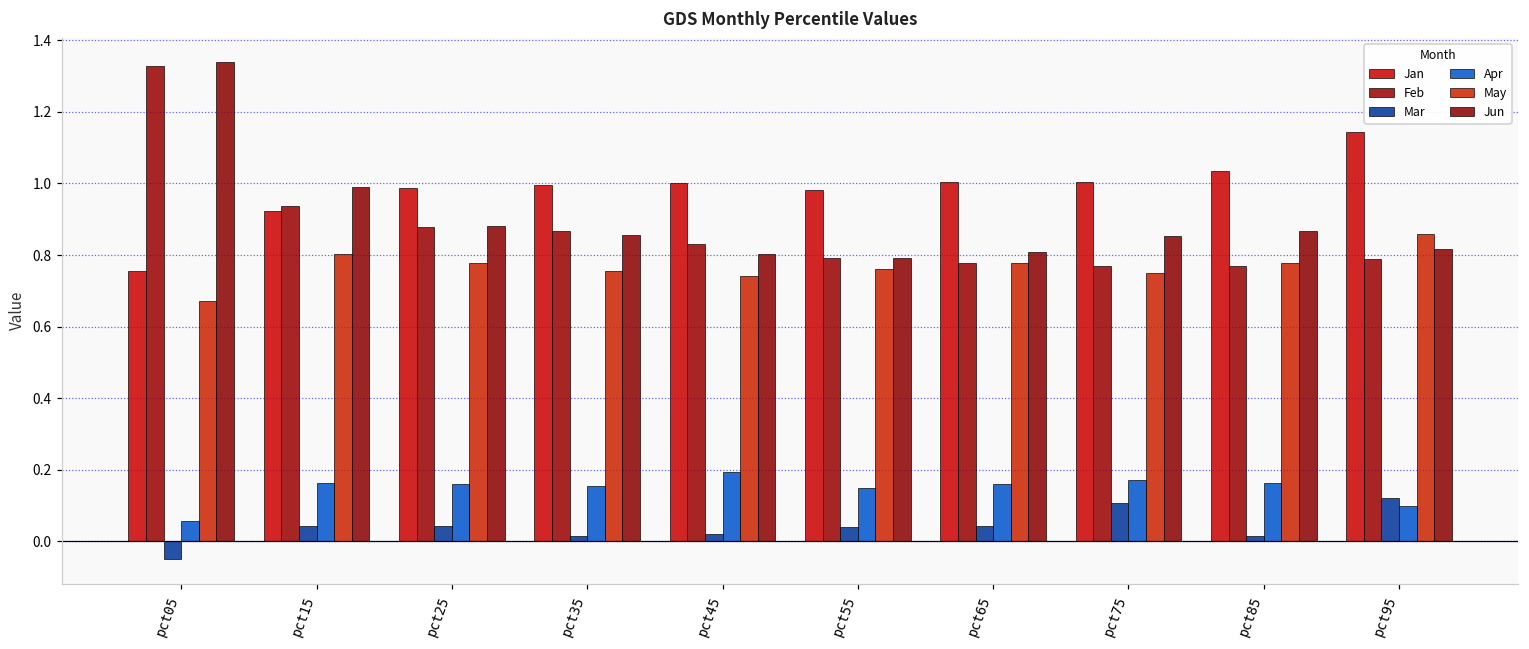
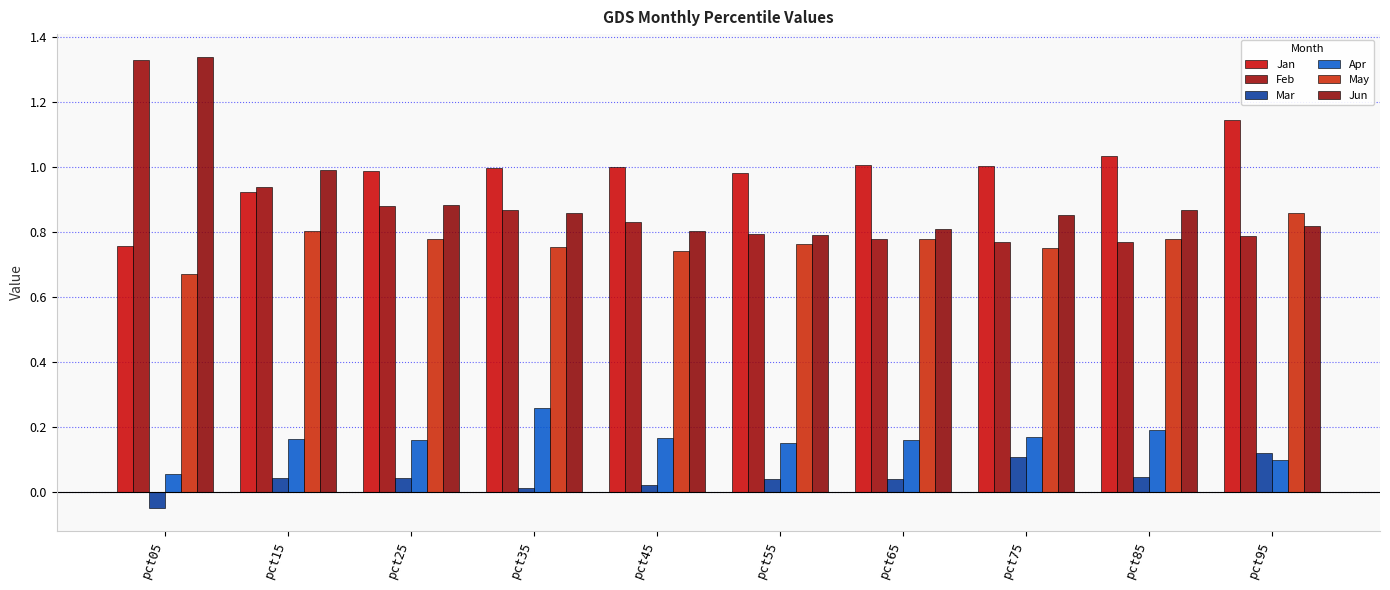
  {
    "Mar": {
      "pct05": -0.05,
      "pct15": 0.04,
      "pct25": 0.04,
      "pct35": 0.01,
      "pct45": 0.02,
      "pct55": 0.04,
      "pct65": 0.04,
      "pct75": 0.11,
-     "pct85": 0.02,
+     "pct85": 0.05,
      "pct95": 0.12
    },
    "Apr": {
      "pct05": 0.06,
      "pct15": 0.16,
      "pct25": 0.16,
-     "pct35": 0.15,
-     "pct45": 0.19,
+     "pct35": 0.26,
+     "pct45": 0.17,
      "pct55": 0.15,
      "pct65": 0.16,
      "pct75": 0.17,
-     "pct85": 0.16,
+     "pct85": 0.19,
      "pct95": 0.10
    }
  }
